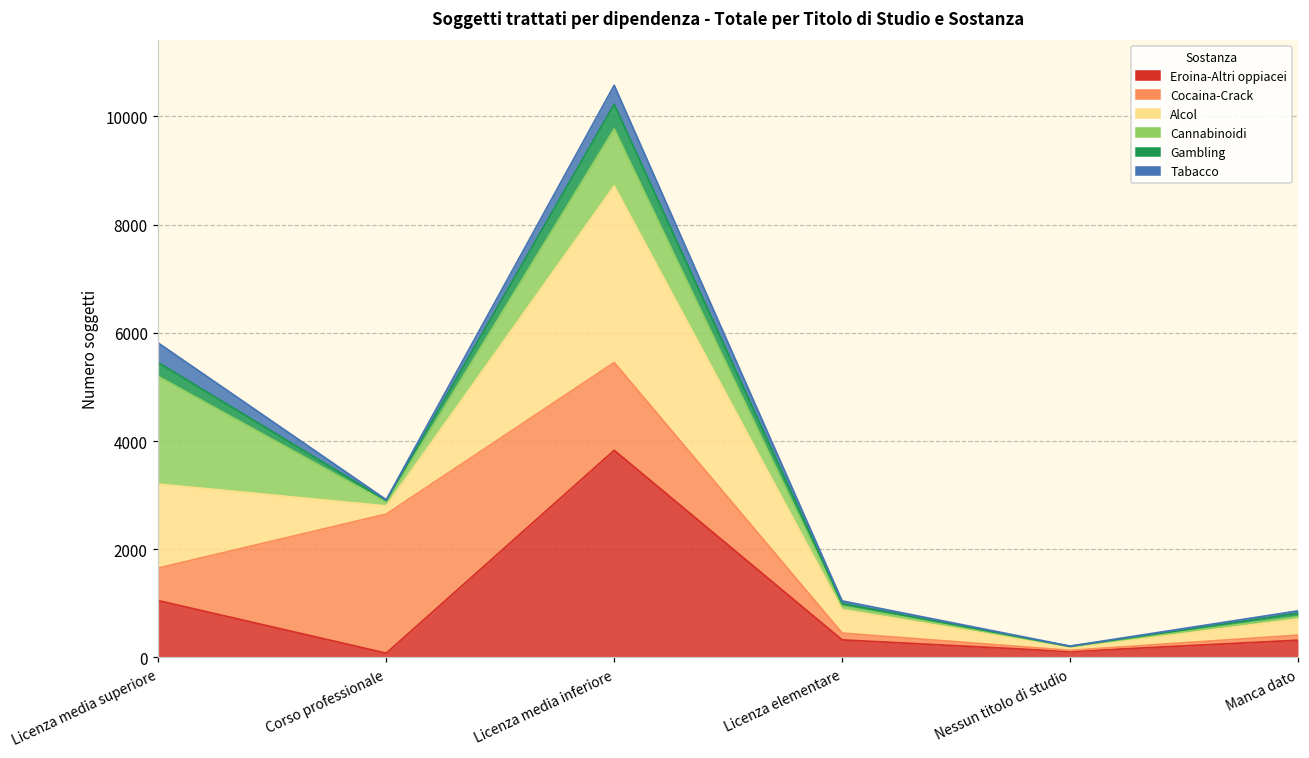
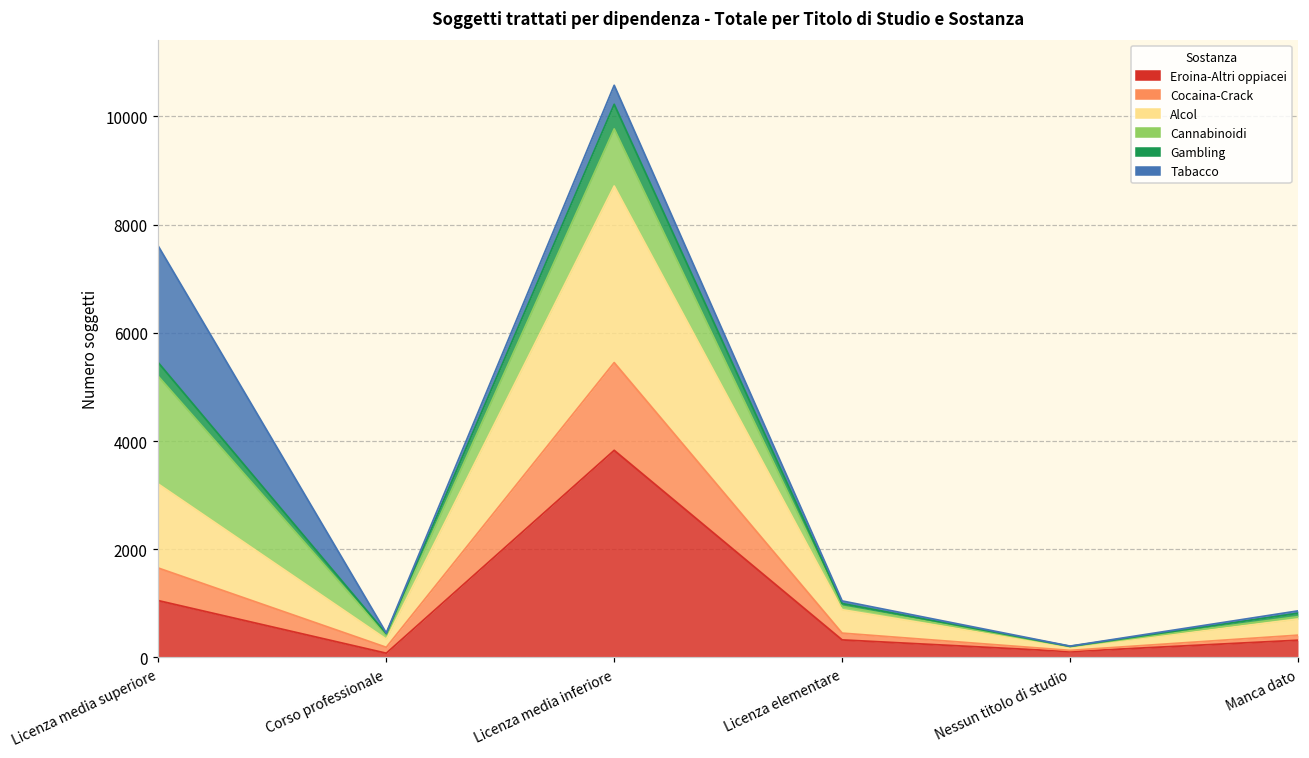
  {
    "Eroina-Altri oppiacei": {
      "Licenza media superiore": 1100,
      "Corso professionale": 100,
      "Licenza media inferiore": 3800,
      "Licenza elementare": 300,
      "Manca dato": 300
    },
    "Cocaina-Crack": {
      "Licenza media superiore": 600,
-     "Corso professionale": 2600,
+     "Corso professionale": 100,
      "Licenza media inferiore": 1600,
      "Licenza elementare": 100,
      "Manca dato": 100
    },
    "Alcol": {
      "Licenza media superiore": 1600,
      "Corso professionale": 200,
      "Licenza media inferiore": 3300,
      "Licenza elementare": 400
    },
    "Cannabinoidi": {
      "Licenza media superiore": 2000,
      "Licenza media inferiore": 1100,
      "Licenza elementare": 100
    },
    "Gambling": {
      "Licenza media superiore": 300,
      "Licenza media inferiore": 500
    },
    "Tabacco": {
-     "Licenza media superiore": 400,
+     "Licenza media superiore": 2200,
      "Licenza media inferiore": 400
    }
  }
